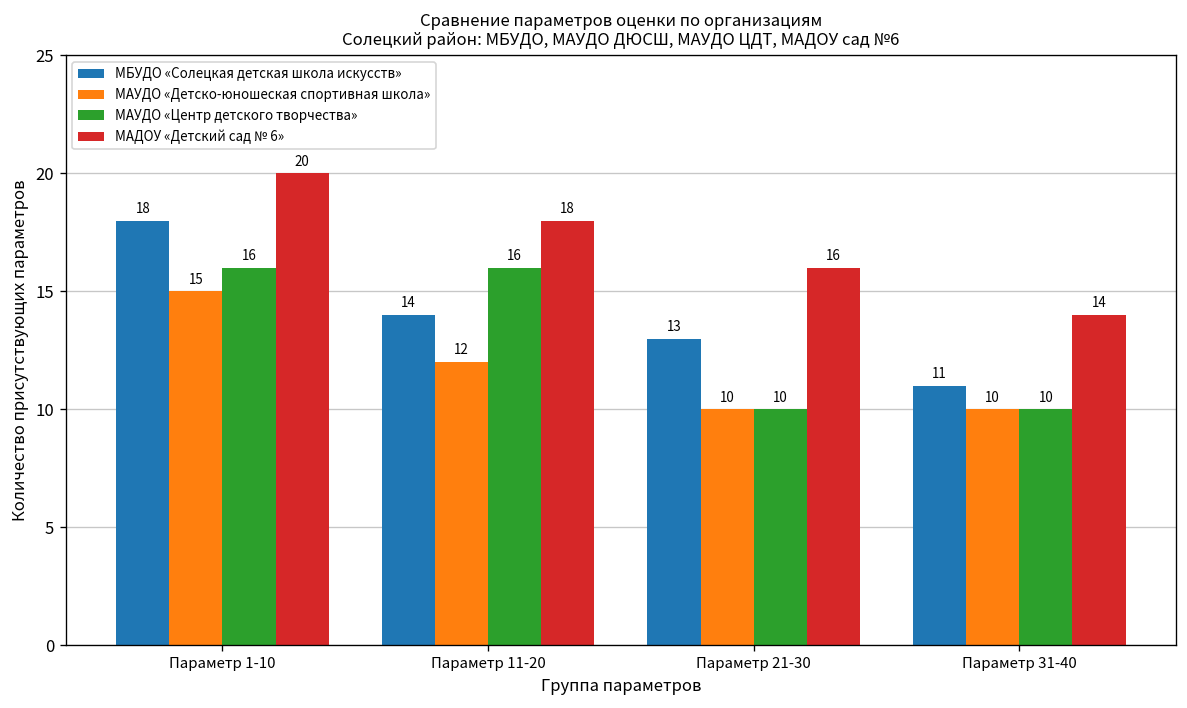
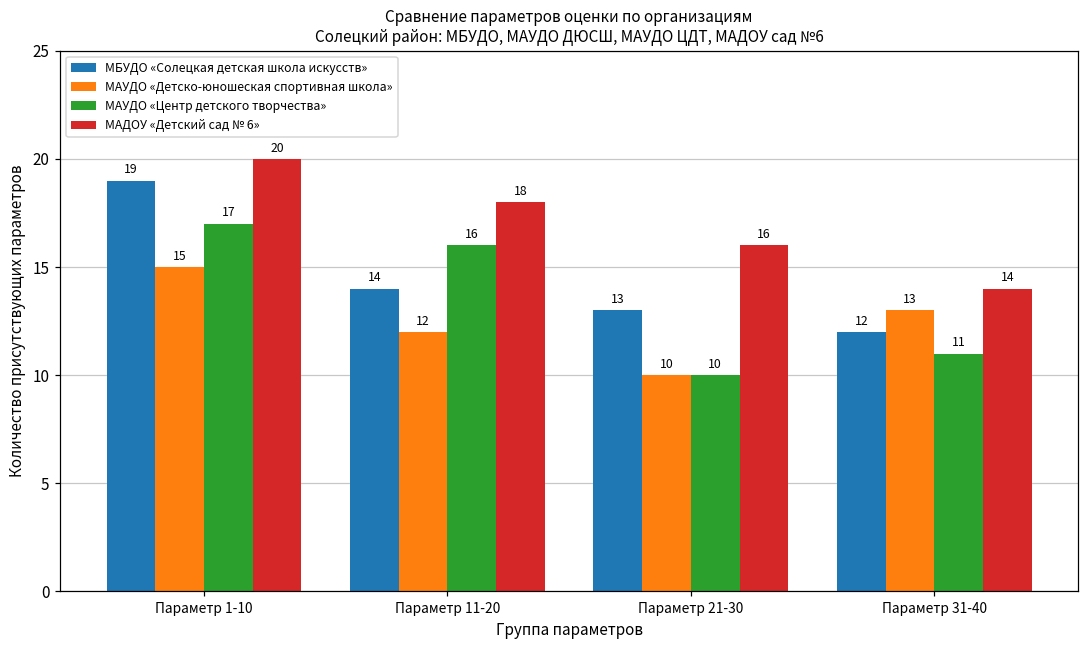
  {
    "МБУДО «Солецкая детская школа искусств»": {
-     "Параметр 1-10": 18,
+     "Параметр 1-10": 19,
      "Параметр 11-20": 14,
      "Параметр 21-30": 13,
-     "Параметр 31-40": 11
+     "Параметр 31-40": 12
    },
    "МАУДО «Детско-юношеская спортивная школа»": {
      "Параметр 1-10": 15,
      "Параметр 11-20": 12,
      "Параметр 21-30": 10,
-     "Параметр 31-40": 10
+     "Параметр 31-40": 13
    },
    "МАУДО «Центр детского творчества»": {
-     "Параметр 1-10": 16,
+     "Параметр 1-10": 17,
      "Параметр 11-20": 16,
      "Параметр 21-30": 10,
-     "Параметр 31-40": 10
+     "Параметр 31-40": 11
    },
    "МАДОУ «Детский сад № 6»": {
      "Параметр 1-10": 20,
      "Параметр 11-20": 18,
      "Параметр 21-30": 16,
      "Параметр 31-40": 14
    }
  }
